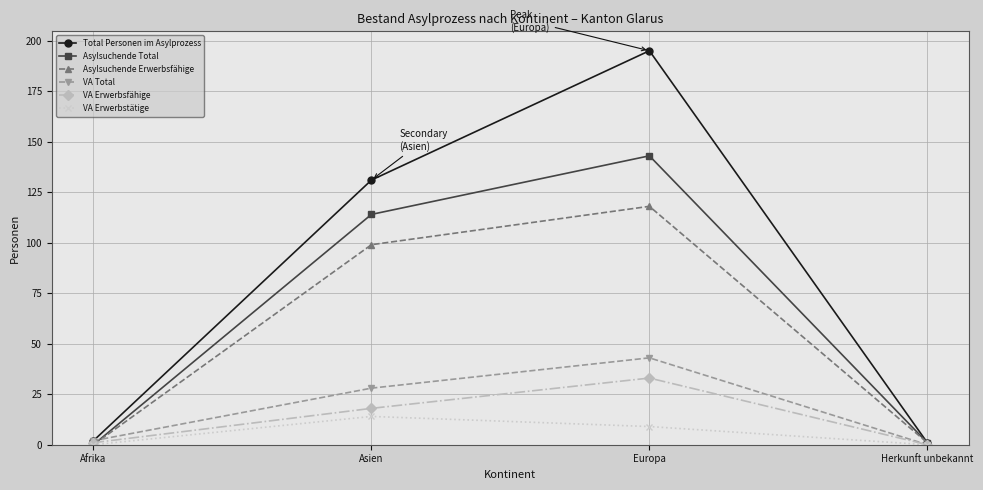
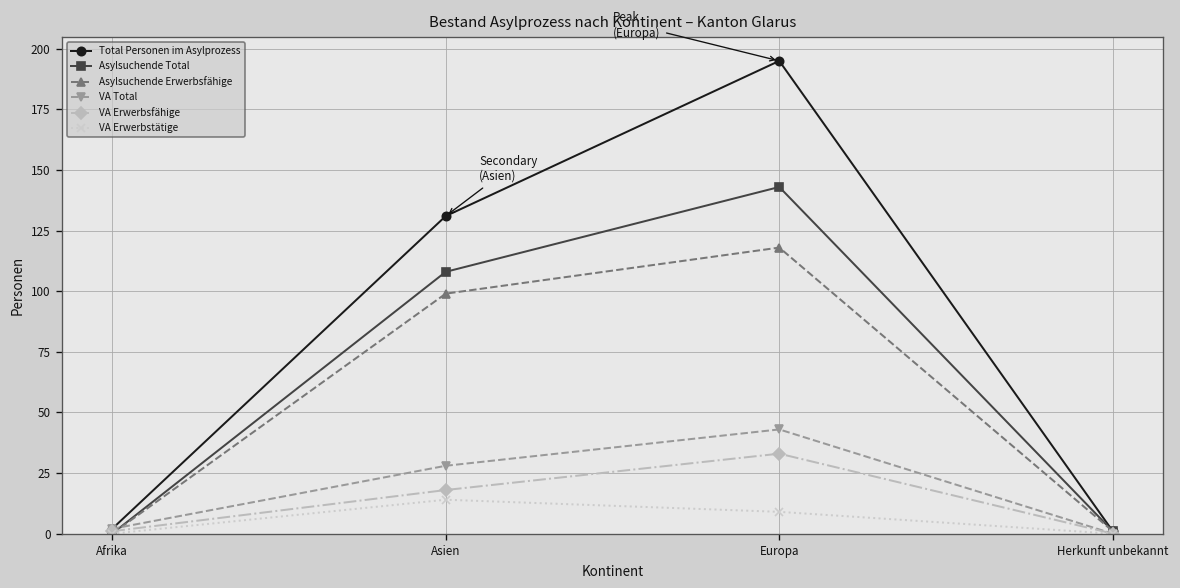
  {
    "Total Personen im Asylprozess": {
      "Asien": 131,
      "Europa": 195
    },
    "Asylsuchende Total": {
-     "Asien": 114,
+     "Asien": 108,
      "Europa": 143
    }
  }
